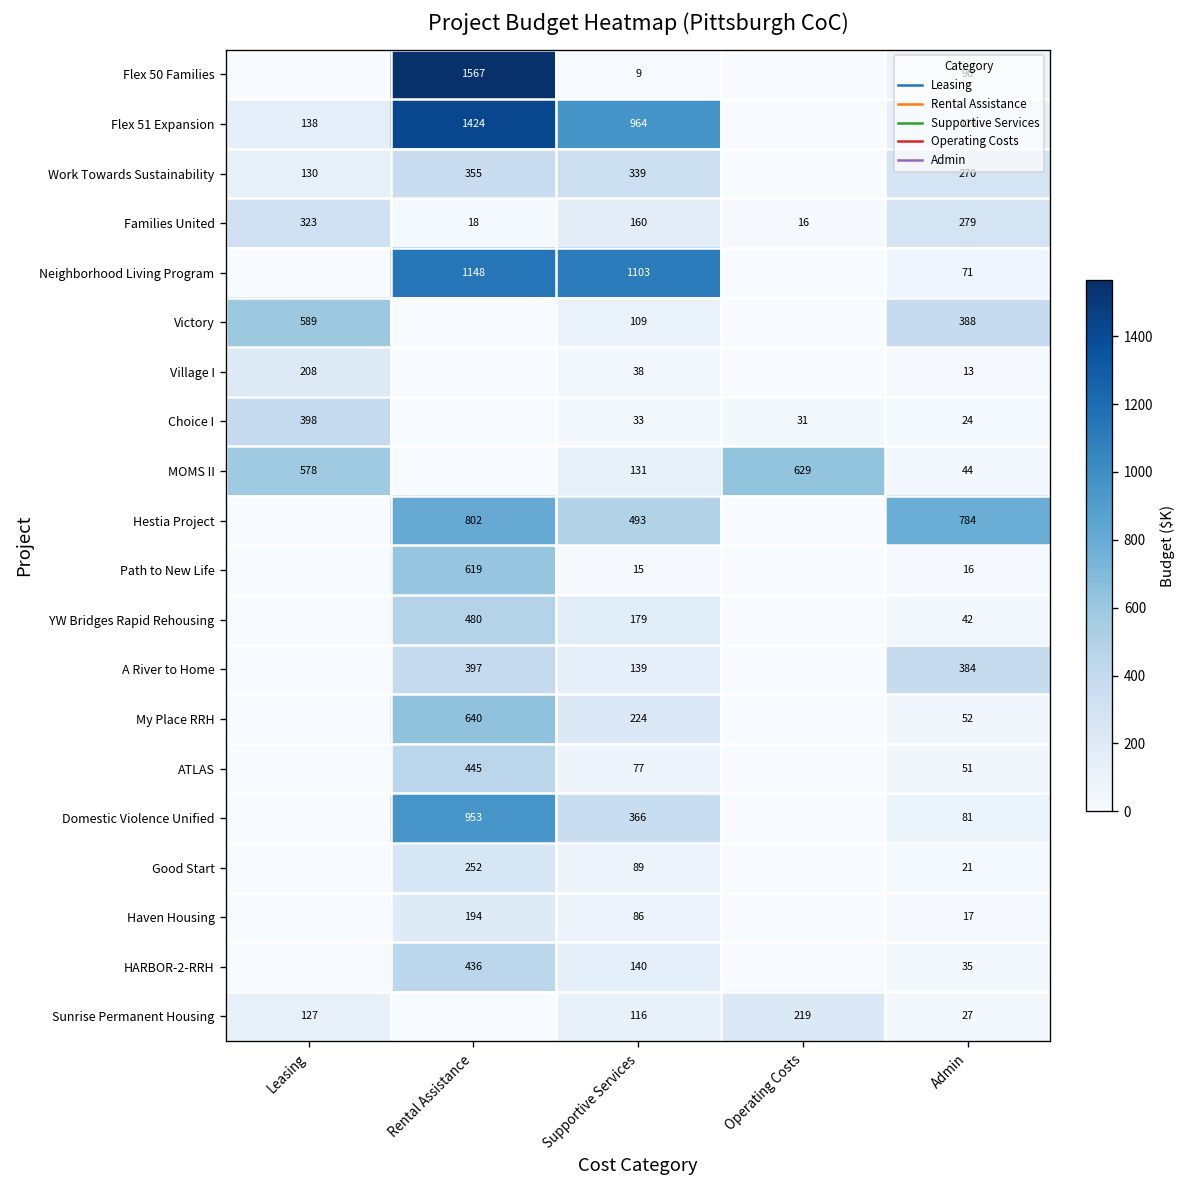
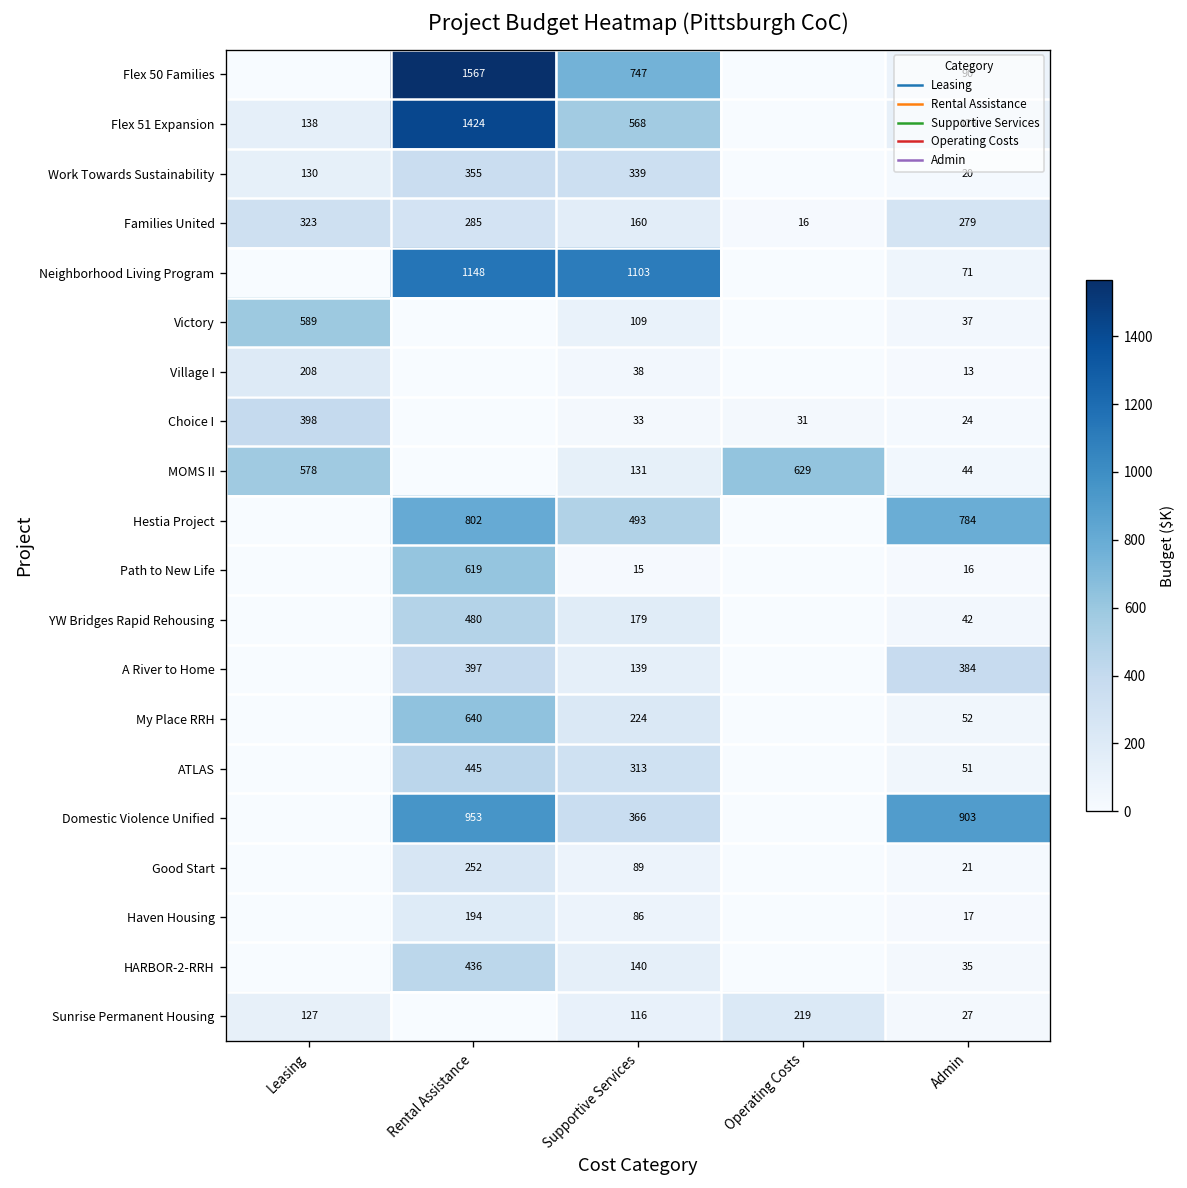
  {
    "Flex 50 Families": {
      "Rental Assistance": 1567,
-     "Supportive Services": 9
+     "Supportive Services": 747
    },
    "Flex 51 Expansion": {
      "Leasing": 138,
      "Rental Assistance": 1424,
-     "Supportive Services": 964
+     "Supportive Services": 568
    },
    "Work Towards Sustainability": {
      "Leasing": 130,
      "Rental Assistance": 355,
      "Supportive Services": 339,
-     "Admin": 270
+     "Admin": 20
    },
    "Families United": {
      "Leasing": 323,
-     "Rental Assistance": 18,
+     "Rental Assistance": 285,
      "Supportive Services": 160,
      "Operating Costs": 16,
      "Admin": 279
    },
    "Neighborhood Living Program": {
      "Rental Assistance": 1148,
      "Supportive Services": 1103,
      "Admin": 71
    },
    "Victory": {
      "Leasing": 589,
      "Supportive Services": 109,
-     "Admin": 388
+     "Admin": 37
    },
    "Village I": {
      "Leasing": 208,
      "Supportive Services": 38,
      "Admin": 13
    },
    "Choice I": {
      "Leasing": 398,
      "Supportive Services": 33,
      "Operating Costs": 31,
      "Admin": 24
    },
    "MOMS II": {
      "Leasing": 578,
      "Supportive Services": 131,
      "Operating Costs": 629,
      "Admin": 44
    },
    "Hestia Project": {
      "Rental Assistance": 802,
      "Supportive Services": 493,
      "Admin": 784
    },
    "Path to New Life": {
      "Rental Assistance": 619,
      "Supportive Services": 15,
      "Admin": 16
    },
    "YW Bridges Rapid Rehousing": {
      "Rental Assistance": 480,
      "Supportive Services": 179,
      "Admin": 42
    },
    "A River to Home": {
      "Rental Assistance": 397,
      "Supportive Services": 139,
      "Admin": 384
    },
    "My Place RRH": {
      "Rental Assistance": 640,
      "Supportive Services": 224,
      "Admin": 52
    },
    "ATLAS": {
      "Rental Assistance": 445,
-     "Supportive Services": 77,
+     "Supportive Services": 313,
      "Admin": 51
    },
    "Domestic Violence Unified": {
      "Rental Assistance": 953,
      "Supportive Services": 366,
-     "Admin": 81
+     "Admin": 903
    },
    "Good Start": {
      "Rental Assistance": 252,
      "Supportive Services": 89,
      "Admin": 21
    },
    "Haven Housing": {
      "Rental Assistance": 194,
      "Supportive Services": 86,
      "Admin": 17
    },
    "HARBOR-2-RRH": {
      "Rental Assistance": 436,
      "Supportive Services": 140,
      "Admin": 35
    },
    "Sunrise Permanent Housing": {
      "Leasing": 127,
      "Supportive Services": 116,
      "Operating Costs": 219,
      "Admin": 27
    }
  }
